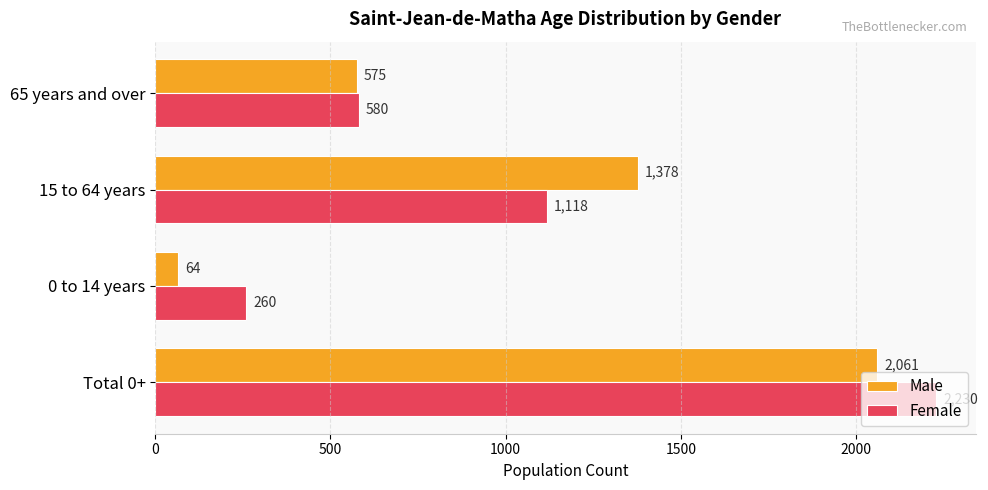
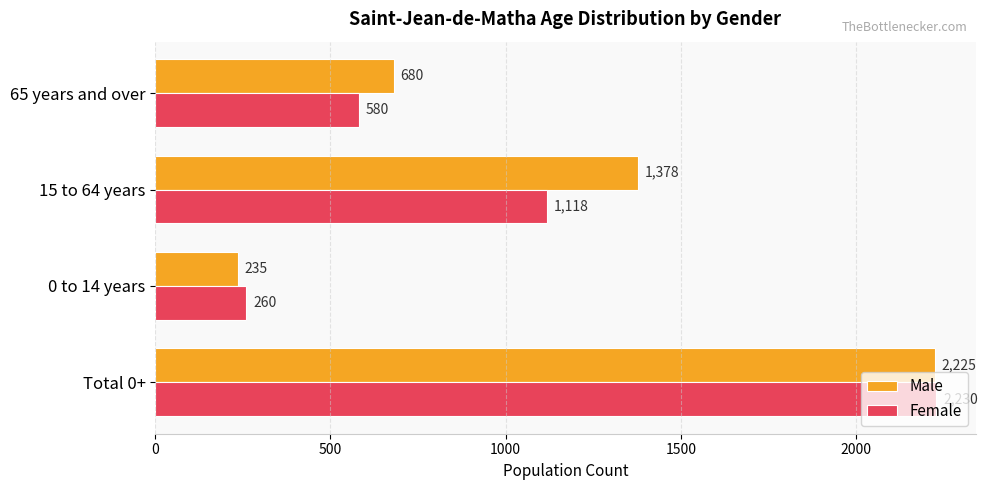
  {
    "Male": {
-     "65 years and over": "575",
+     "65 years and over": "680",
      "15 to 64 years": "1,378",
-     "0 to 14 years": "64",
-     "Total 0+": "2,061"
+     "0 to 14 years": "235",
+     "Total 0+": "2,225"
    },
    "Female": {
      "65 years and over": "580",
      "15 to 64 years": "1,118",
      "0 to 14 years": "260"
    }
  }
